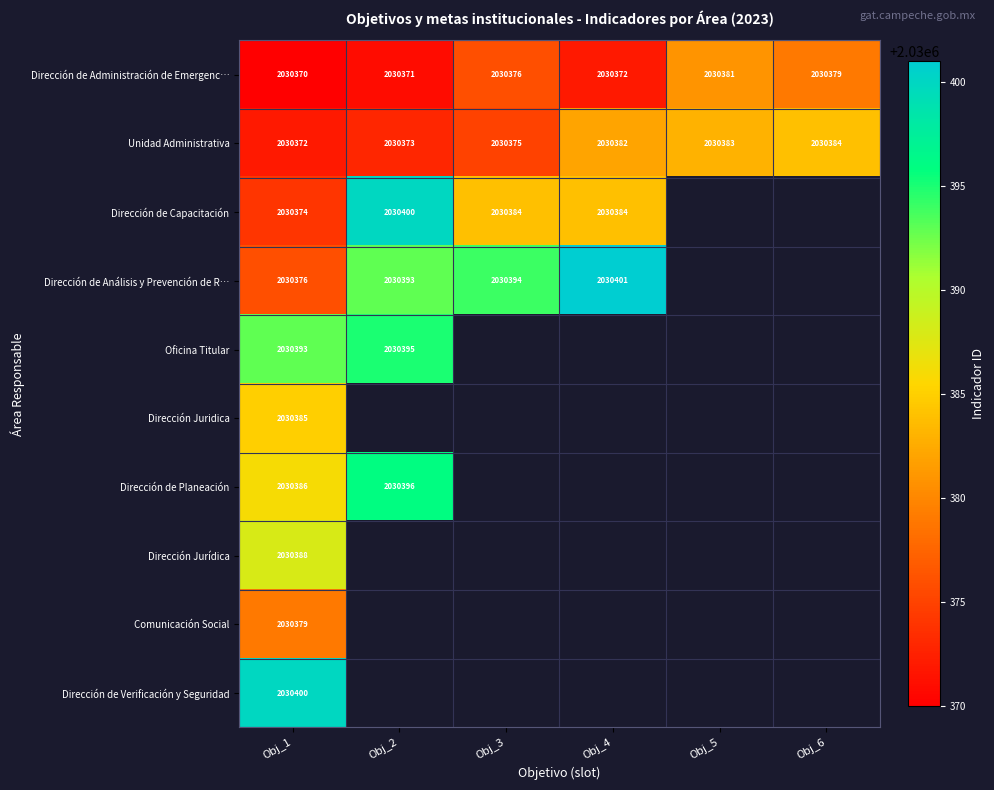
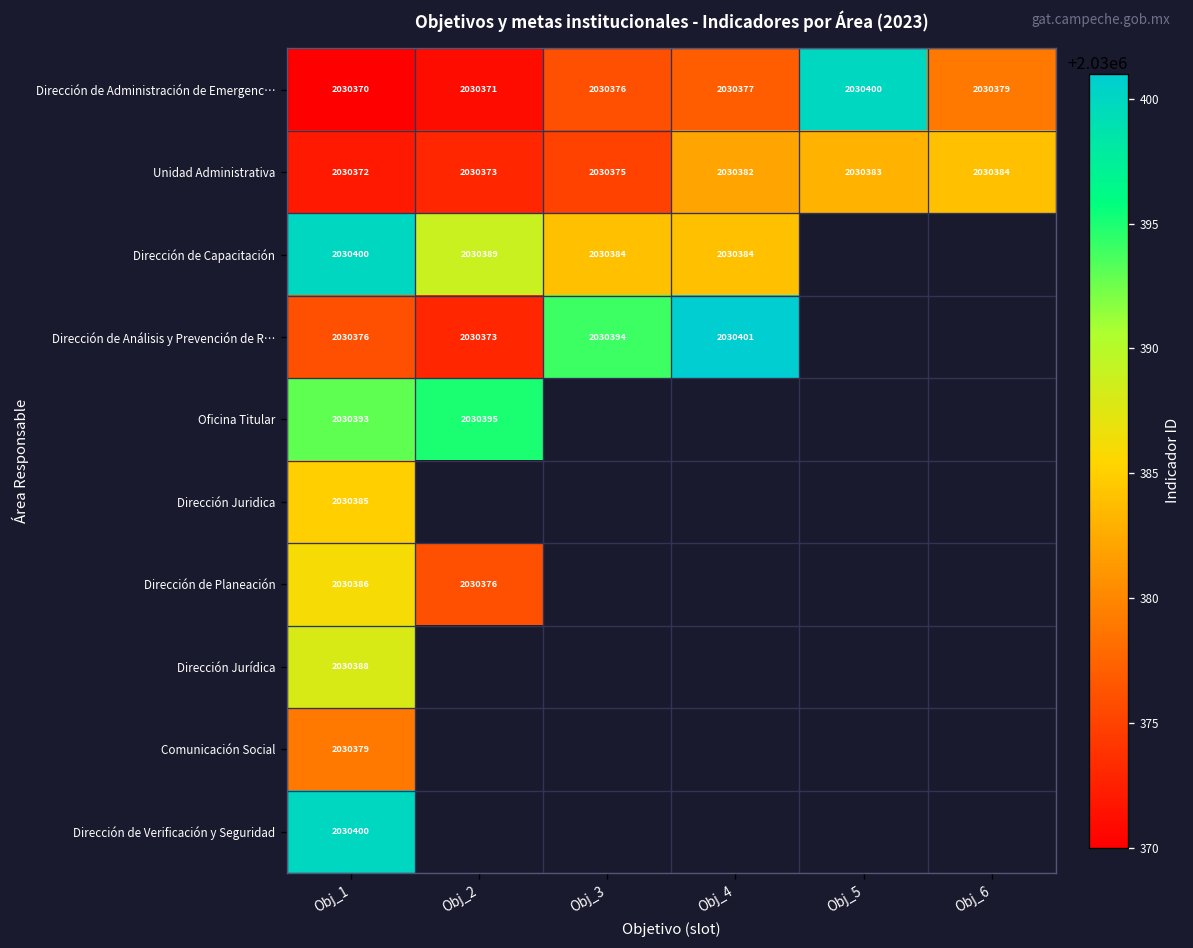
  {
    "Dirección de Administración de Emergenc…": {
      "Obj_1": 2030370,
      "Obj_2": 2030371,
      "Obj_3": 2030376,
-     "Obj_4": 2030372,
-     "Obj_5": 2030381,
+     "Obj_4": 2030377,
+     "Obj_5": 2030400,
      "Obj_6": 2030379
    },
    "Unidad Administrativa": {
      "Obj_1": 2030372,
      "Obj_2": 2030373,
      "Obj_3": 2030375,
      "Obj_4": 2030382,
      "Obj_5": 2030383,
      "Obj_6": 2030384
    },
    "Dirección de Capacitación": {
-     "Obj_1": 2030374,
-     "Obj_2": 2030400,
+     "Obj_1": 2030400,
+     "Obj_2": 2030389,
      "Obj_3": 2030384,
      "Obj_4": 2030384
    },
    "Dirección de Análisis y Prevención de R…": {
      "Obj_1": 2030376,
-     "Obj_2": 2030393,
+     "Obj_2": 2030373,
      "Obj_3": 2030394,
      "Obj_4": 2030401
    },
    "Oficina Titular": {
      "Obj_1": 2030393,
      "Obj_2": 2030395
    },
    "Dirección Juridica": {
      "Obj_1": 2030385
    },
    "Dirección de Planeación": {
      "Obj_1": 2030386,
-     "Obj_2": 2030396
+     "Obj_2": 2030376
    },
    "Dirección Jurídica": {
      "Obj_1": 2030388
    },
    "Comunicación Social": {
      "Obj_1": 2030379
    },
    "Dirección de Verificación y Seguridad": {
      "Obj_1": 2030400
    }
  }
